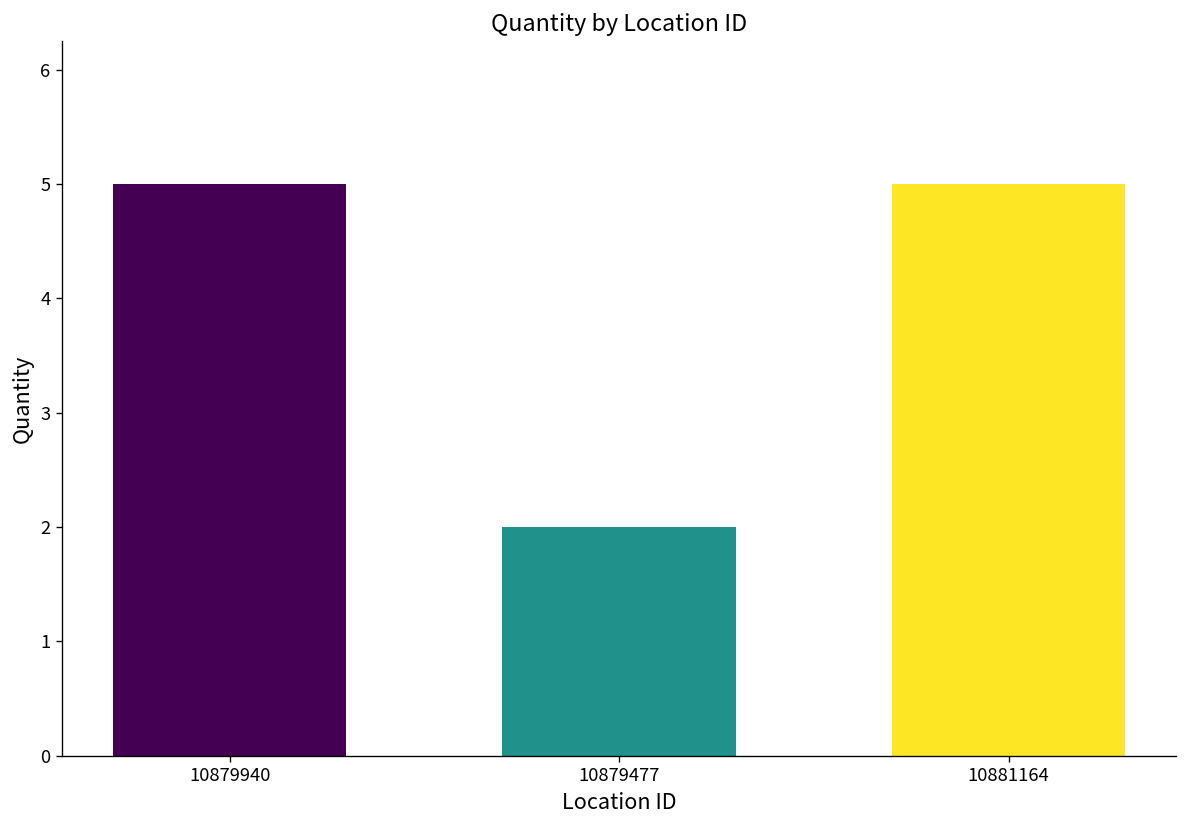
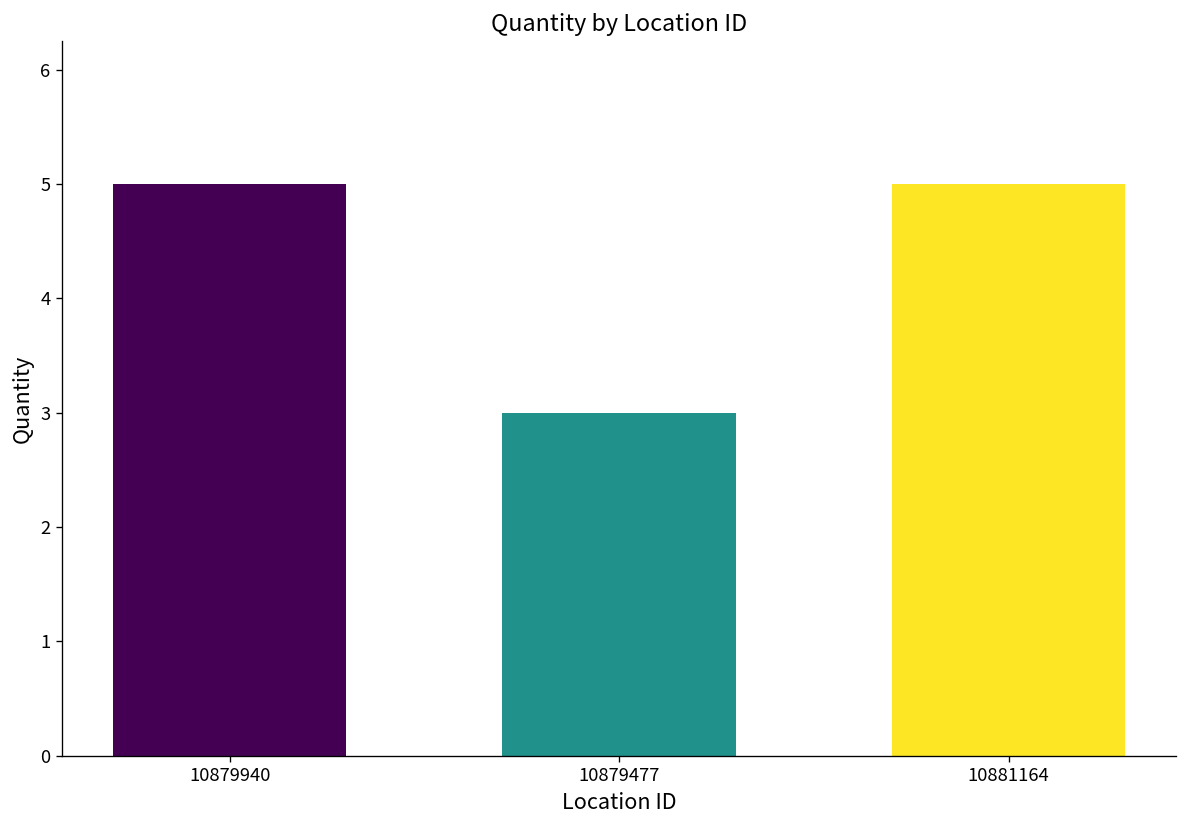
  {
    "10879940": 5,
-   "10879477": 2,
+   "10879477": 3,
    "10881164": 5
  }
